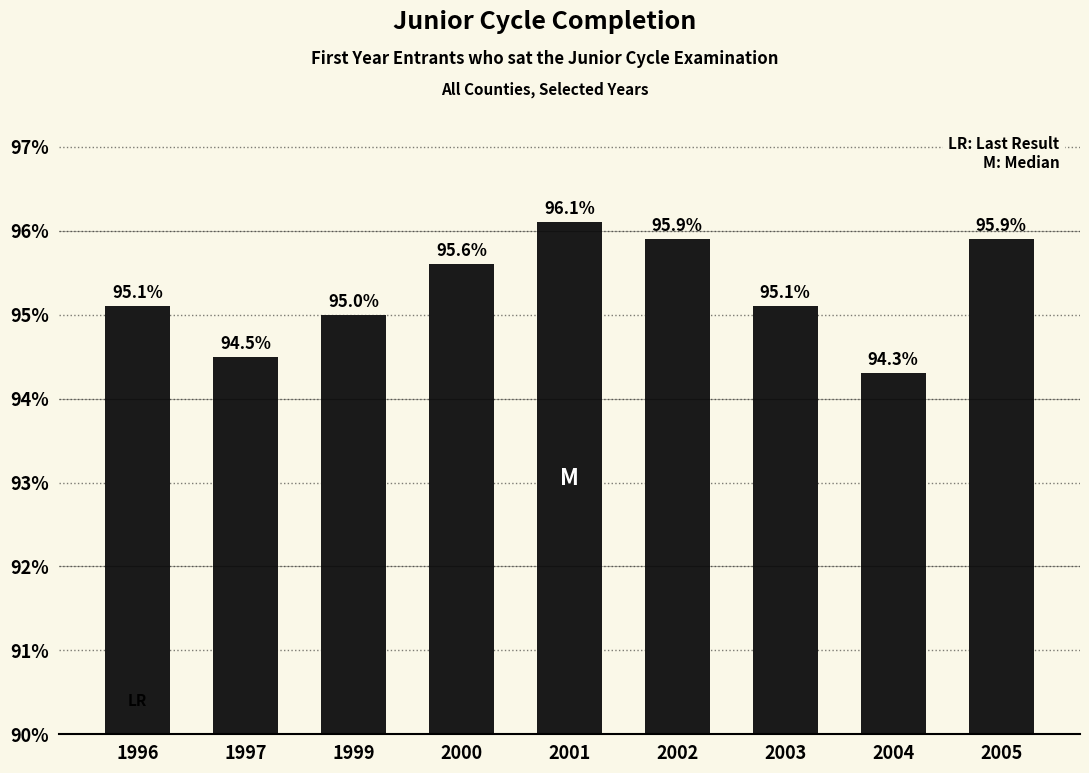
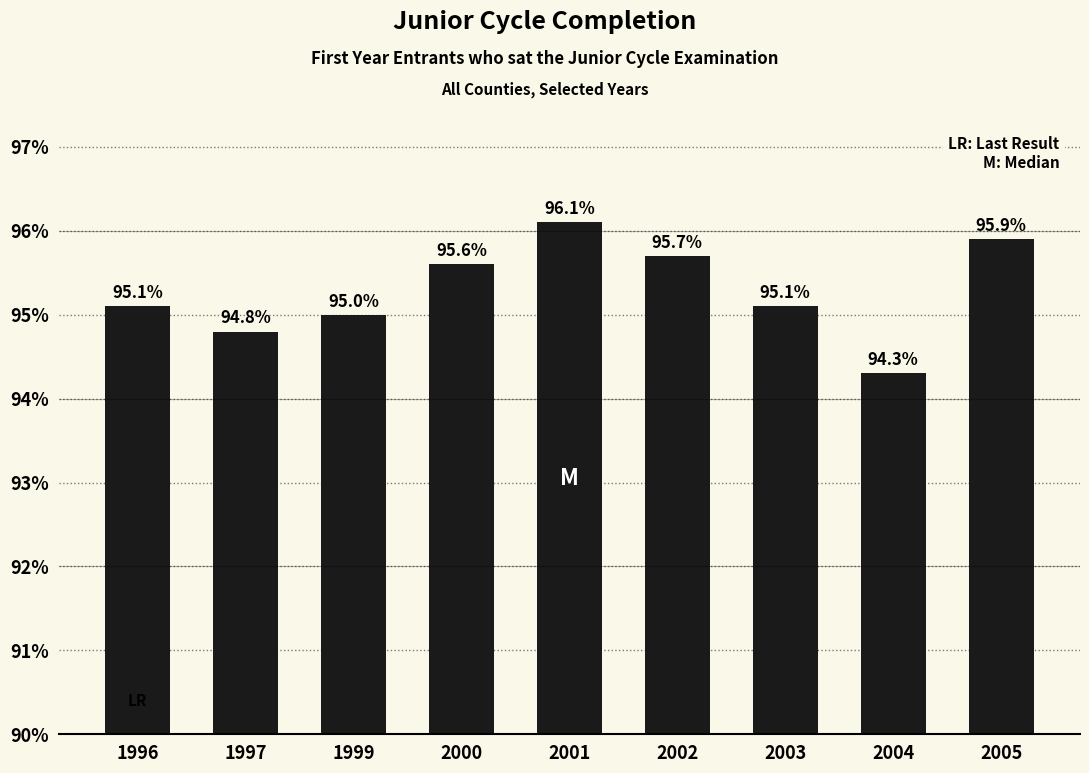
  {
    "1996": "95.1%",
-   "1997": "94.5%",
+   "1997": "94.8%",
    "1999": "95.0%",
    "2000": "95.6%",
    "2001": "96.1%",
-   "2002": "95.9%",
+   "2002": "95.7%",
    "2003": "95.1%",
    "2004": "94.3%",
    "2005": "95.9%"
  }
